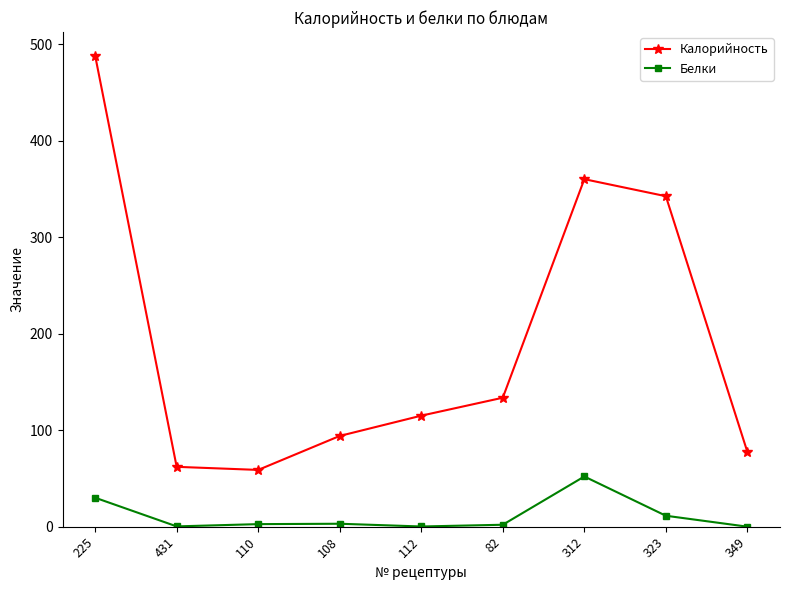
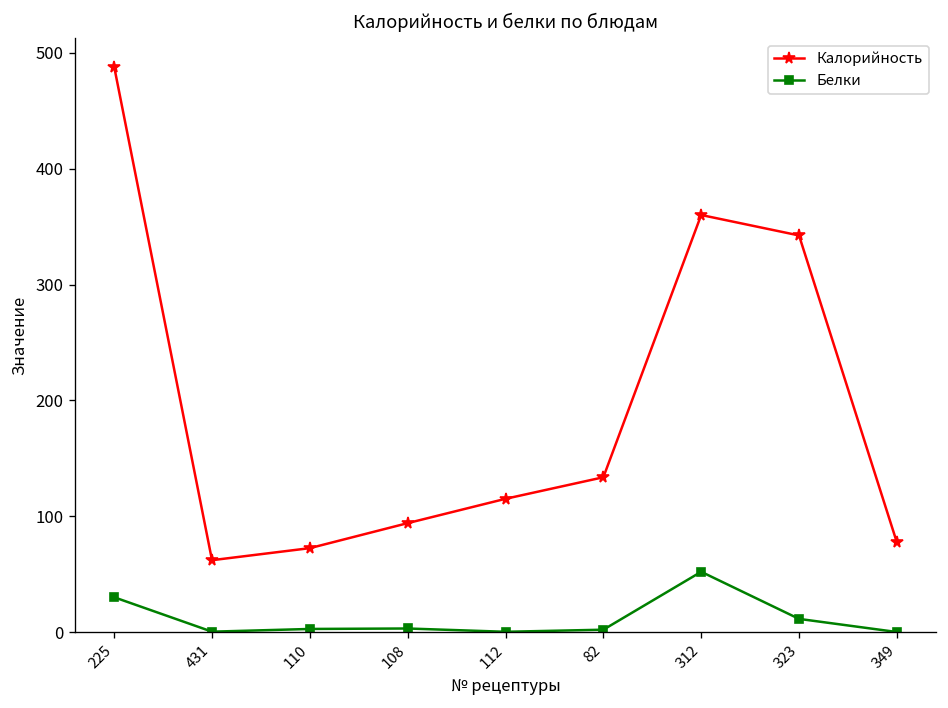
  {
    "Калорийность": {
      "225": 490,
      "431": 60,
-     "110": 60,
+     "110": 70,
      "108": 90,
      "112": 120,
      "82": 130,
      "312": 360,
      "323": 340,
      "349": 80
    },
    "Белки": {
      "225": 30,
      "431": 0,
      "110": 0,
      "108": 0,
      "112": 0,
      "82": 0,
      "312": 50,
      "323": 10,
      "349": 0
    }
  }
